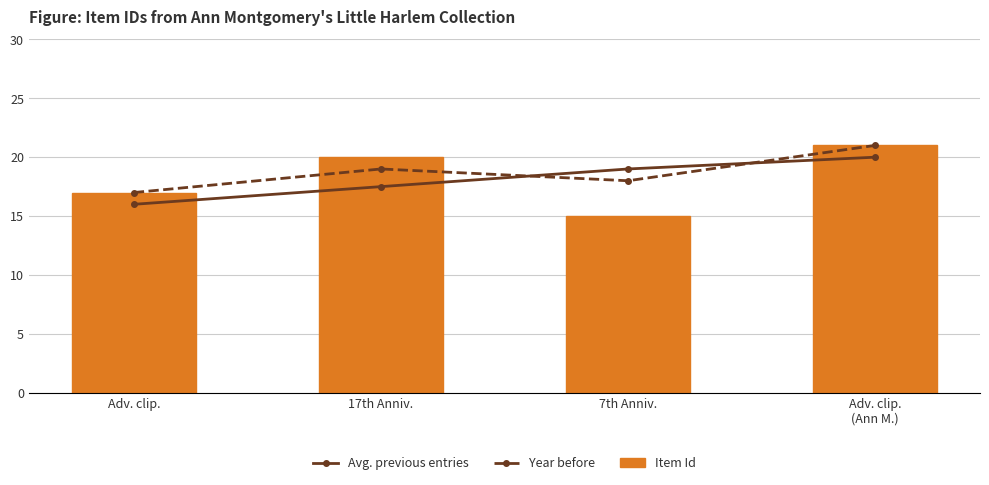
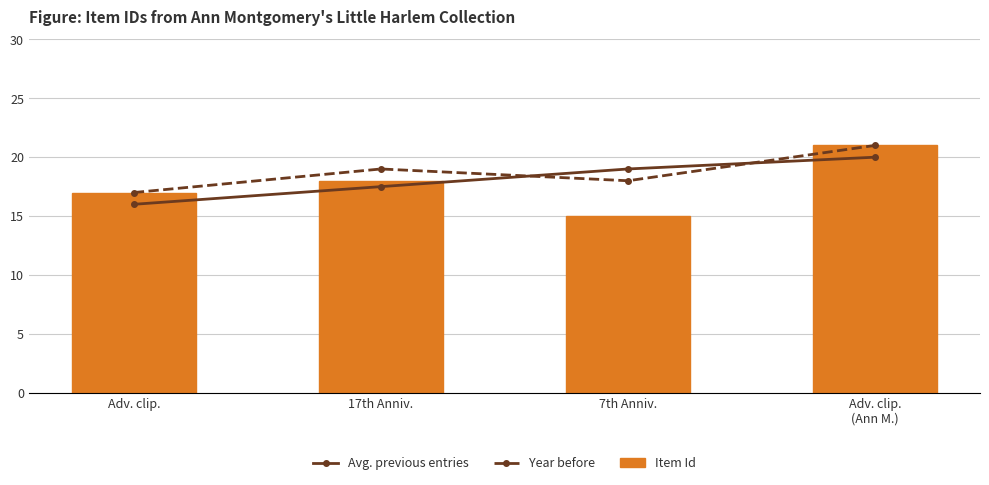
  {
    "Item Id": {
      "Adv. clip.": 17,
-     "17th Anniv.": 20,
+     "17th Anniv.": 18,
      "7th Anniv.": 15,
      "Adv. clip. (Ann M.)": 21
    }
  }
